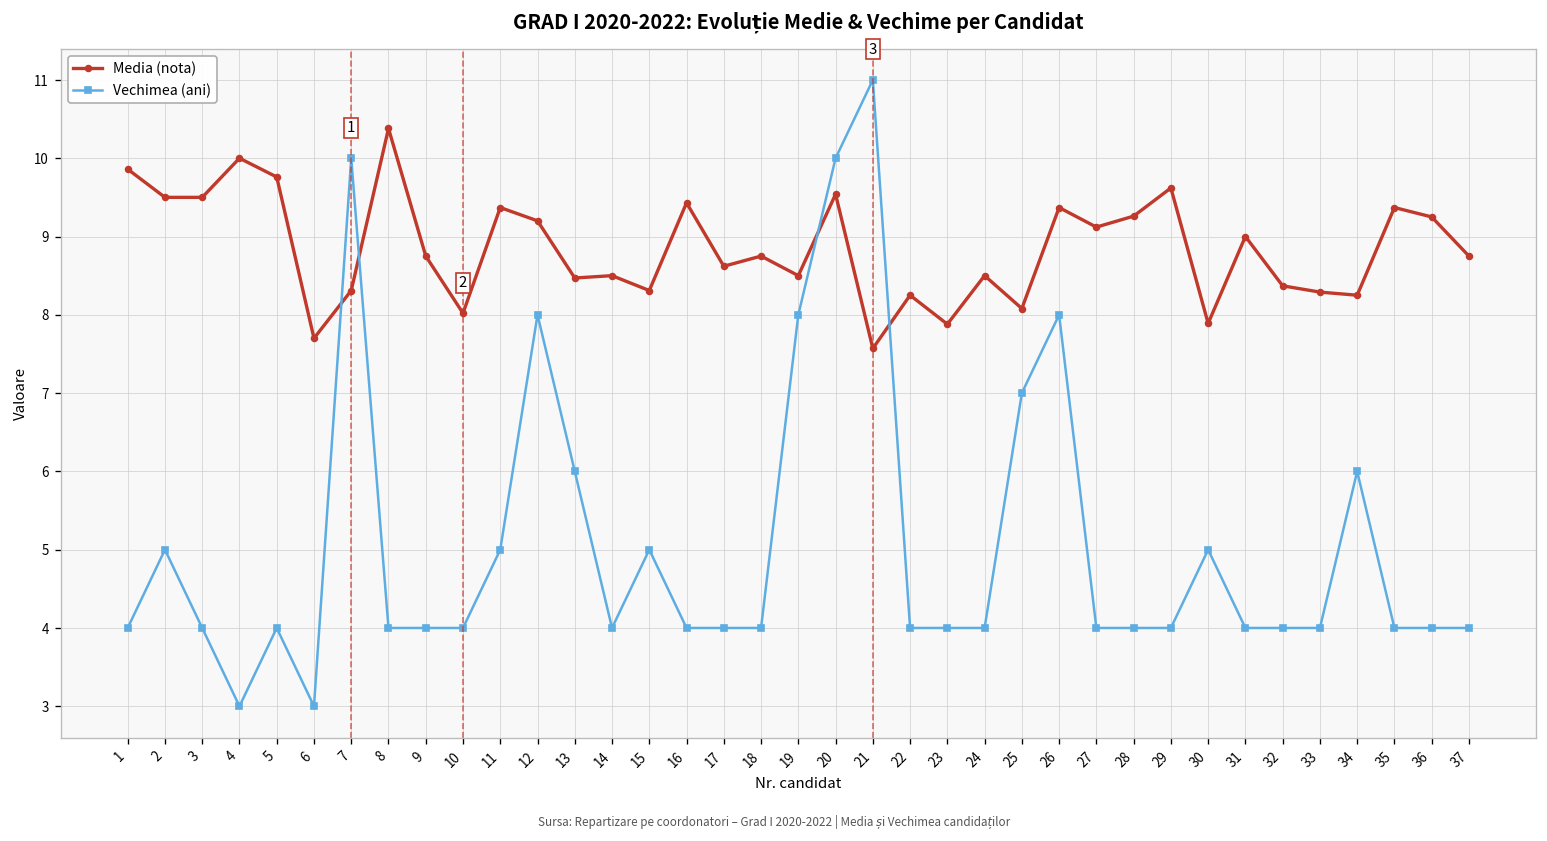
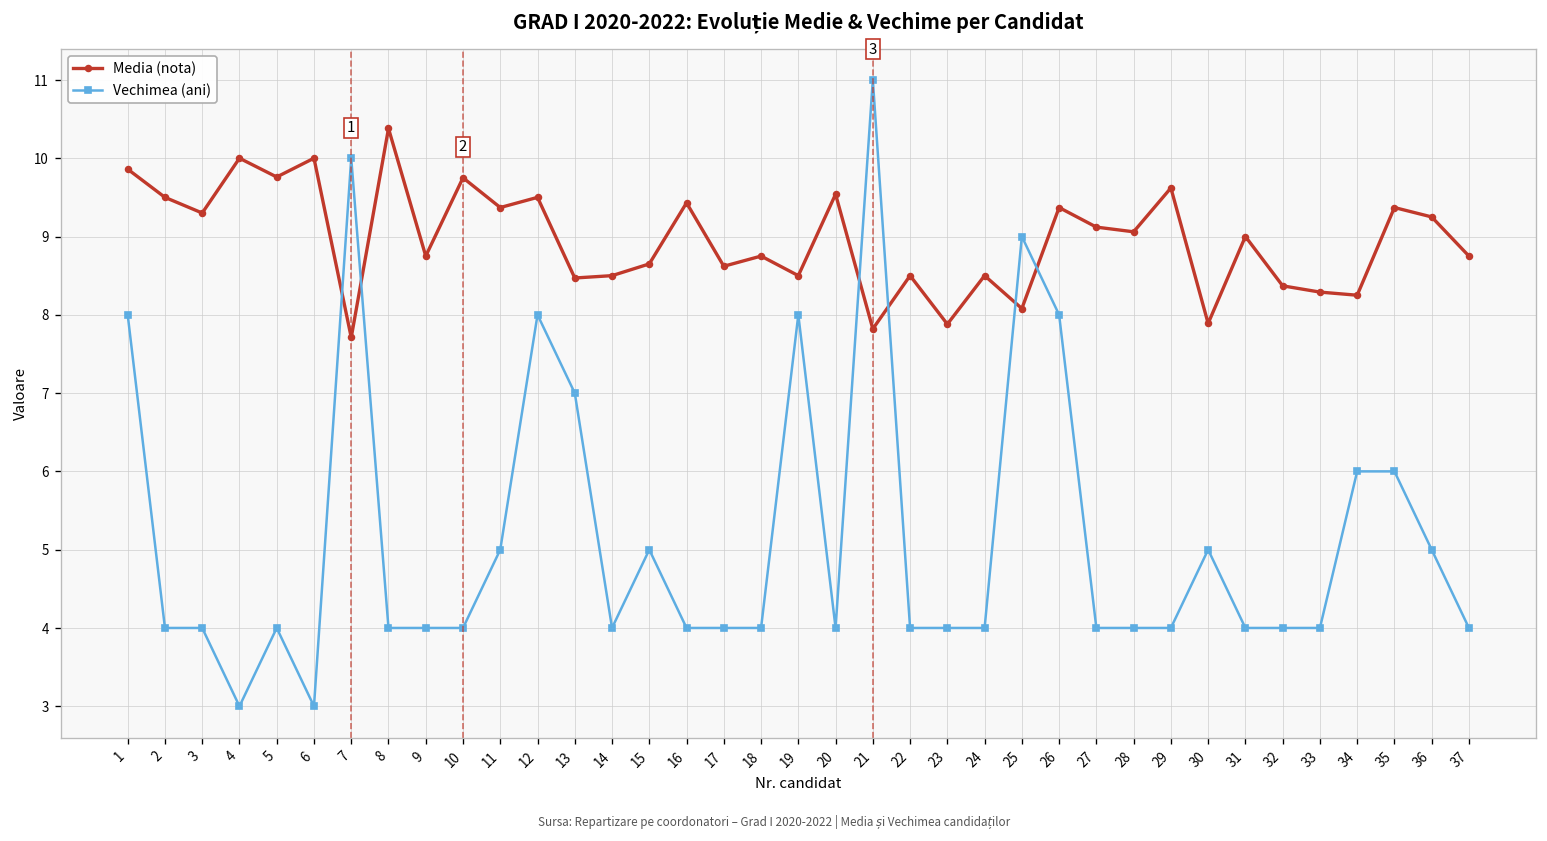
  {
    "Media (nota)": {
      "1": 9.9,
      "2": 9.5,
-     "3": 9.5,
+     "3": 9.3,
      "4": 10.0,
      "5": 9.8,
-     "6": 7.7,
-     "7": 8.3,
+     "6": 10.0,
+     "7": 7.7,
      "8": 10.4,
      "9": 8.8,
-     "10": 8.0,
+     "10": 9.8,
      "11": 9.4,
-     "12": 9.2,
+     "12": 9.5,
      "13": 8.5,
      "14": 8.5,
-     "15": 8.3,
+     "15": 8.7,
      "16": 9.4,
      "17": 8.6,
      "18": 8.8,
      "19": 8.5,
      "20": 9.5,
-     "21": 7.6,
-     "22": 8.3,
+     "21": 7.8,
+     "22": 8.5,
      "23": 7.9,
      "24": 8.5,
      "25": 8.1,
      "26": 9.4,
      "27": 9.1,
-     "28": 9.3,
+     "28": 9.1,
      "29": 9.6,
      "30": 7.9,
      "31": 9.0,
      "32": 8.4,
      "33": 8.3,
      "34": 8.3,
      "35": 9.4,
      "36": 9.3,
      "37": 8.8
    },
    "Vechimea (ani)": {
-     "1": 4,
-     "2": 5,
+     "1": 8,
+     "2": 4,
      "3": 4,
      "4": 3,
      "5": 4,
      "6": 3,
      "8": 4,
      "9": 4,
      "10": 4,
      "11": 5,
      "12": 8,
-     "13": 6,
+     "13": 7,
      "14": 4,
      "15": 5,
      "16": 4,
      "17": 4,
      "18": 4,
      "19": 8,
-     "20": 10,
+     "20": 4,
      "22": 4,
      "23": 4,
      "24": 4,
-     "25": 7,
+     "25": 9,
      "26": 8,
      "27": 4,
      "28": 4,
      "29": 4,
      "30": 5,
      "31": 4,
      "32": 4,
      "33": 4,
      "34": 6,
-     "35": 4,
-     "36": 4,
+     "35": 6,
+     "36": 5,
      "37": 4
    }
  }
